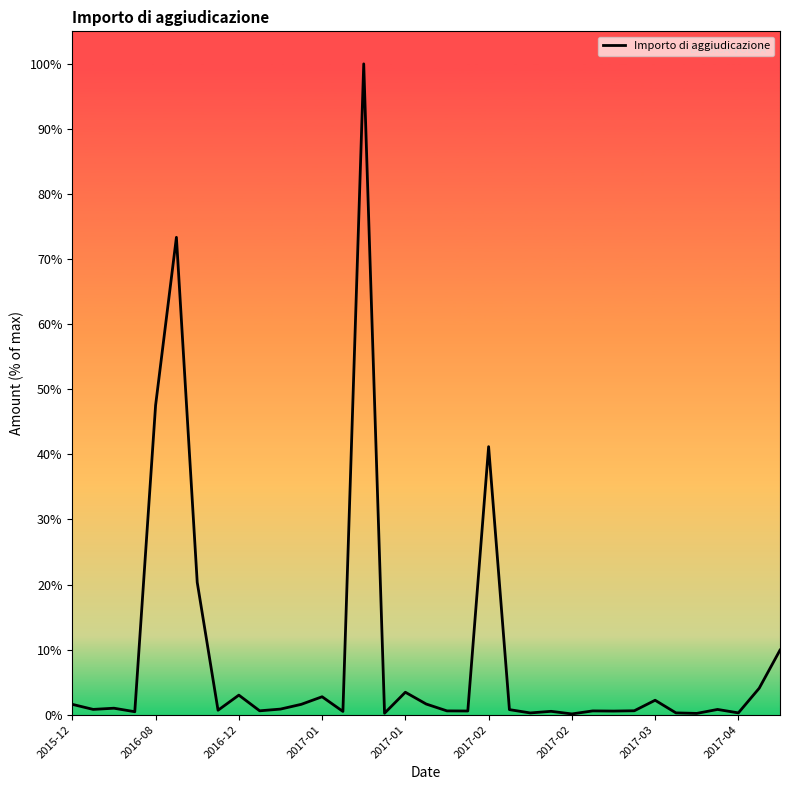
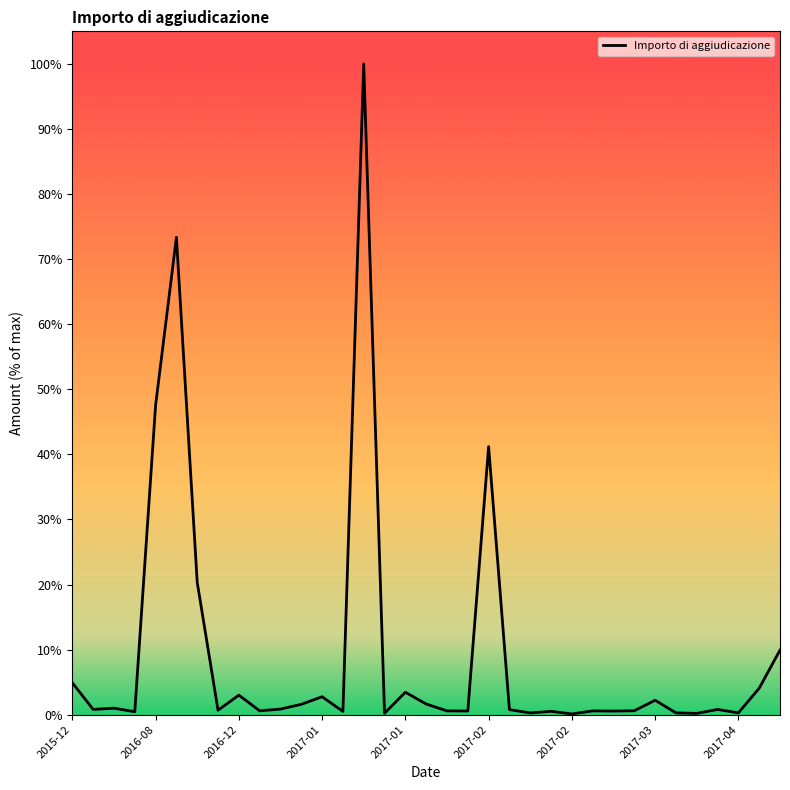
  {
-   "2015-12": "2%",
+   "2015-12": "5%",
    "2016-08": "48%",
    "2016-12": "3%",
    "2017-03": "2%",
    "2017-04": "0%"
  }
